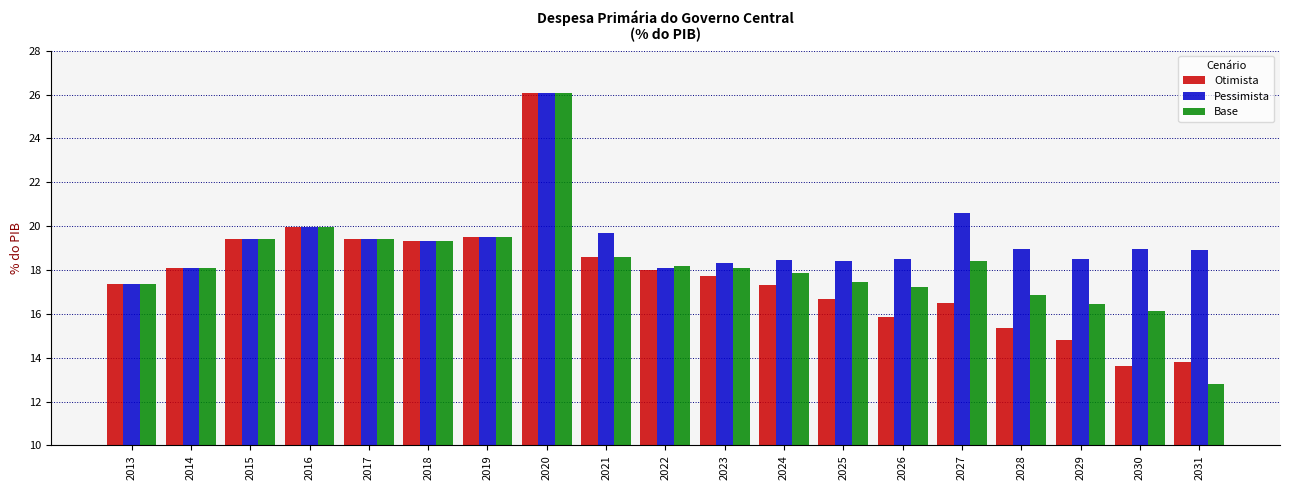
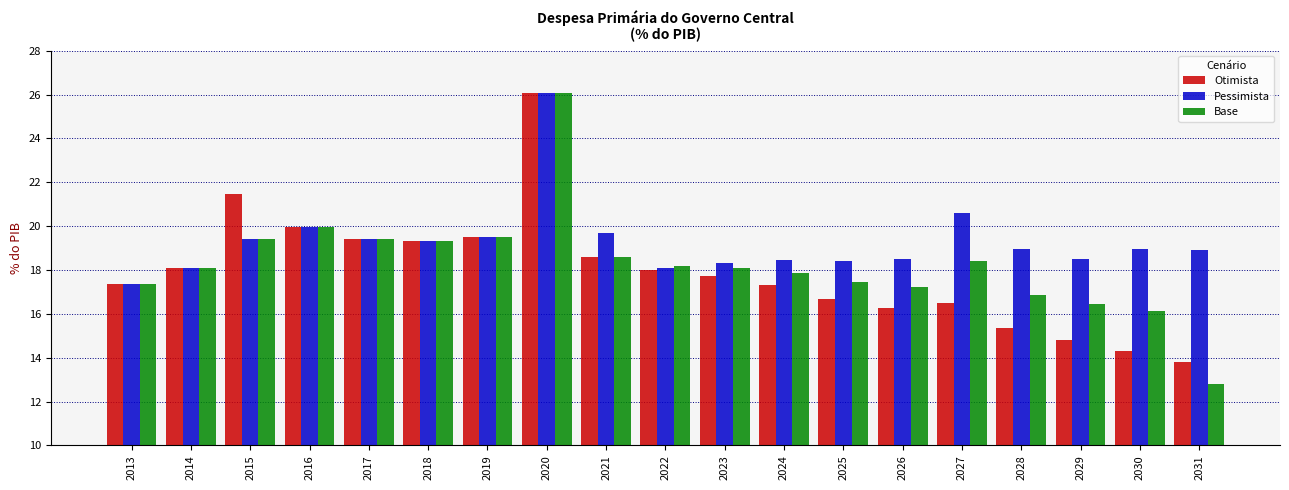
  {
    "Otimista": {
      "2013": 17.3,
      "2014": 18.1,
-     "2015": 19.4,
+     "2015": 21.5,
      "2016": 19.9,
      "2017": 19.4,
      "2018": 19.3,
      "2019": 19.5,
      "2020": 26.1,
      "2021": 18.6,
      "2022": 18.0,
      "2023": 17.7,
      "2024": 17.3,
      "2025": 16.7,
-     "2026": 15.8,
+     "2026": 16.2,
      "2027": 16.5,
      "2028": 15.3,
      "2029": 14.8,
-     "2030": 13.6,
+     "2030": 14.3,
      "2031": 13.8
    },
    "Pessimista": {
      "2013": 17.3,
      "2014": 18.1,
      "2015": 19.4,
      "2016": 19.9,
      "2017": 19.4,
      "2018": 19.3,
      "2019": 19.5,
      "2020": 26.1,
      "2021": 19.7,
      "2022": 18.1,
      "2023": 18.3,
      "2024": 18.5,
      "2025": 18.4,
      "2026": 18.5,
      "2027": 20.6,
      "2028": 18.9,
      "2029": 18.5,
      "2030": 18.9,
      "2031": 18.9
    },
    "Base": {
      "2013": 17.3,
      "2014": 18.1,
      "2015": 19.4,
      "2016": 19.9,
      "2017": 19.4,
      "2018": 19.3,
      "2019": 19.5,
      "2020": 26.1,
      "2021": 18.6,
      "2022": 18.2,
      "2023": 18.1,
      "2024": 17.9,
      "2025": 17.5,
      "2026": 17.2,
      "2027": 18.4,
      "2028": 16.8,
      "2029": 16.5,
      "2030": 16.1,
      "2031": 12.8
    }
  }
